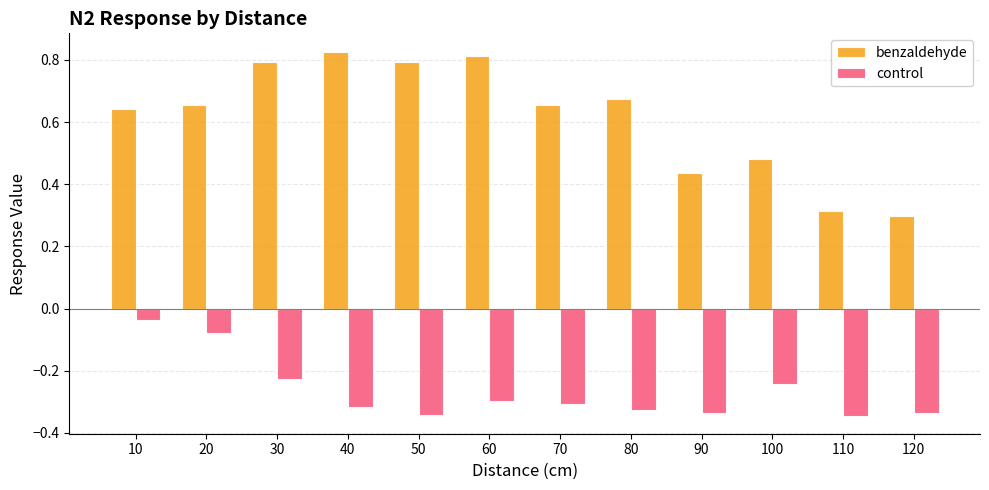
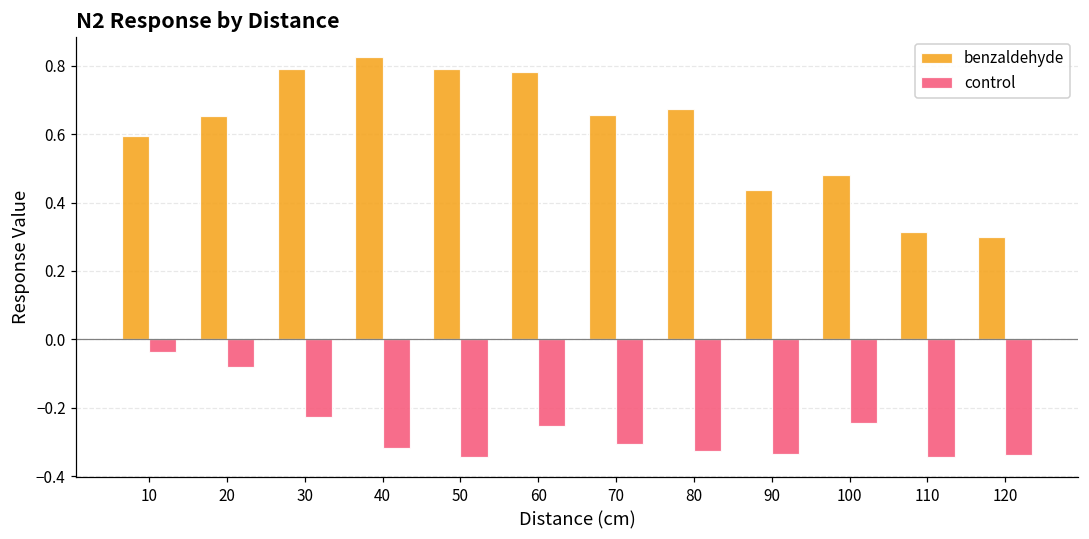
  {
    "benzaldehyde": {
-     "10": 0.64,
+     "10": 0.60,
      "20": 0.65,
      "30": 0.79,
      "40": 0.83,
      "50": 0.79,
-     "60": 0.81,
+     "60": 0.78,
      "70": 0.66,
      "80": 0.67,
      "90": 0.44,
      "100": 0.48,
      "110": 0.31,
      "120": 0.30
    },
    "control": {
      "10": -0.04,
      "20": -0.08,
      "30": -0.23,
      "40": -0.32,
      "50": -0.34,
-     "60": -0.30,
+     "60": -0.25,
      "70": -0.31,
      "80": -0.33,
      "90": -0.34,
      "100": -0.24,
      "110": -0.34,
      "120": -0.34
    }
  }
